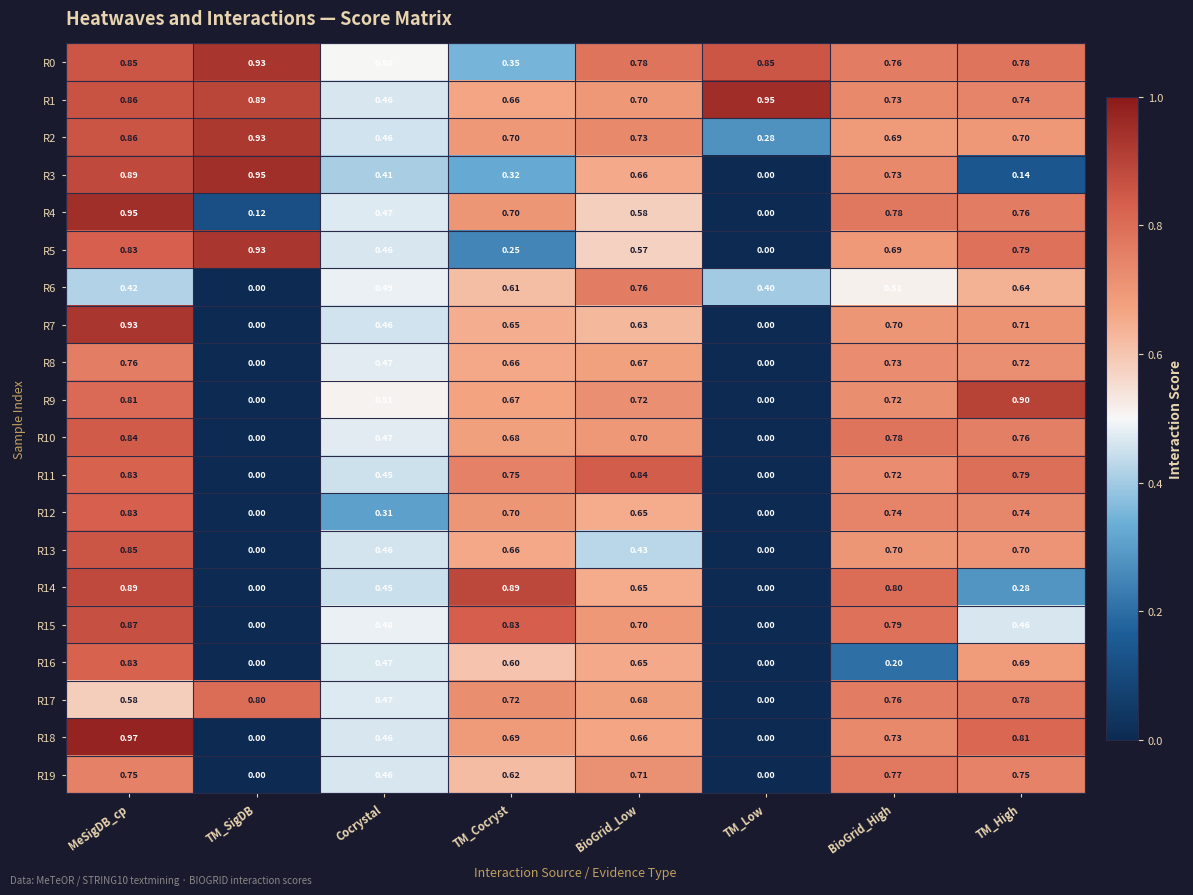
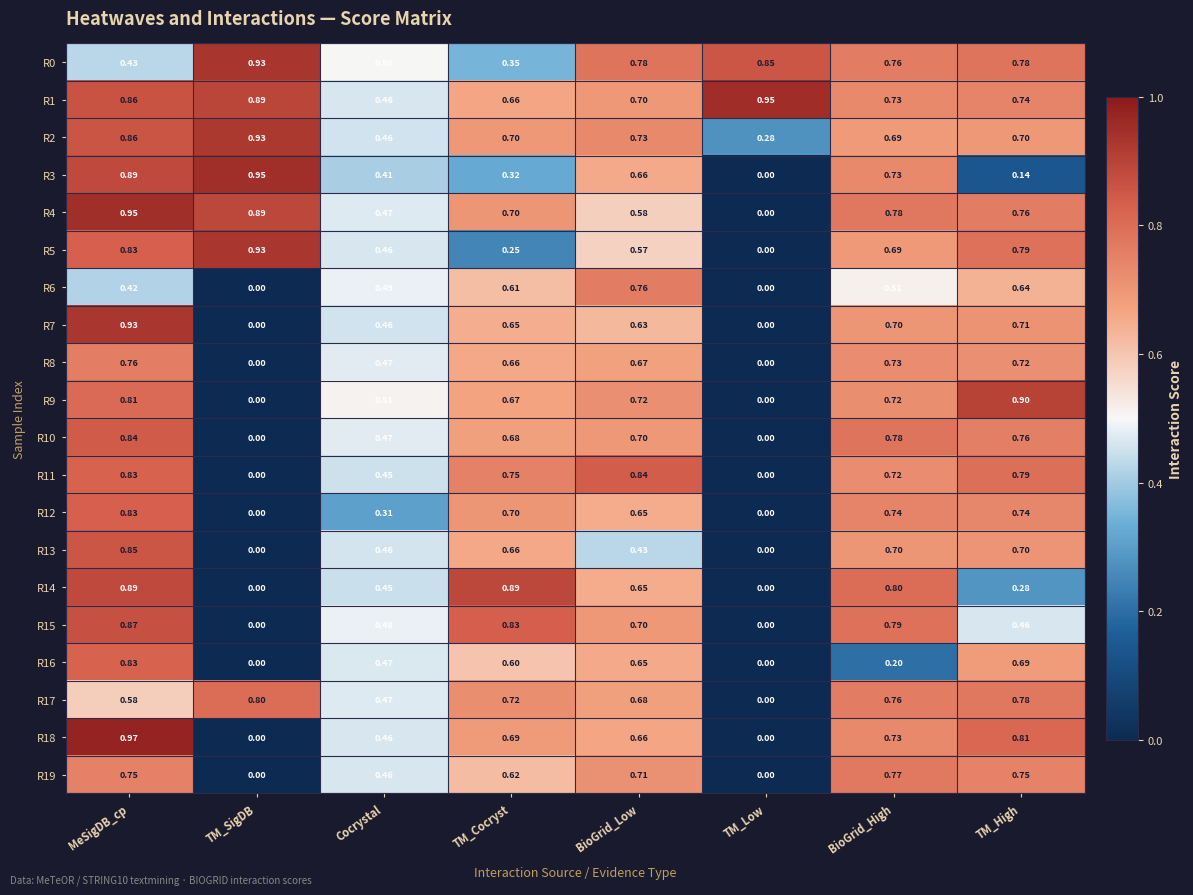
  {
    "R0": {
-     "MeSigDB_cp": 0.85,
+     "MeSigDB_cp": 0.43,
      "TM_SigDB": 0.93,
      "TM_Cocryst": 0.35,
      "BioGrid_Low": 0.78,
      "TM_Low": 0.85,
      "BioGrid_High": 0.76,
      "TM_High": 0.78
    },
    "R1": {
      "MeSigDB_cp": 0.86,
      "TM_SigDB": 0.89,
      "TM_Cocryst": 0.66,
      "BioGrid_Low": 0.70,
      "TM_Low": 0.95,
      "BioGrid_High": 0.73,
      "TM_High": 0.74
    },
    "R2": {
      "MeSigDB_cp": 0.86,
      "TM_SigDB": 0.93,
      "TM_Cocryst": 0.70,
      "BioGrid_Low": 0.73,
      "TM_Low": 0.28,
      "BioGrid_High": 0.69,
      "TM_High": 0.70
    },
    "R3": {
      "MeSigDB_cp": 0.89,
      "TM_SigDB": 0.95,
      "Cocrystal": 0.41,
      "TM_Cocryst": 0.32,
      "BioGrid_Low": 0.66,
      "TM_Low": 0.00,
      "BioGrid_High": 0.73,
      "TM_High": 0.14
    },
    "R4": {
      "MeSigDB_cp": 0.95,
-     "TM_SigDB": 0.12,
+     "TM_SigDB": 0.89,
      "TM_Cocryst": 0.70,
      "BioGrid_Low": 0.58,
      "TM_Low": 0.00,
      "BioGrid_High": 0.78,
      "TM_High": 0.76
    },
    "R5": {
      "MeSigDB_cp": 0.83,
      "TM_SigDB": 0.93,
      "TM_Cocryst": 0.25,
      "BioGrid_Low": 0.57,
      "TM_Low": 0.00,
      "BioGrid_High": 0.69,
      "TM_High": 0.79
    },
    "R6": {
      "MeSigDB_cp": 0.42,
      "TM_SigDB": 0.00,
      "TM_Cocryst": 0.61,
      "BioGrid_Low": 0.76,
-     "TM_Low": 0.40,
+     "TM_Low": 0.00,
      "TM_High": 0.64
    },
    "R7": {
      "MeSigDB_cp": 0.93,
      "TM_SigDB": 0.00,
      "TM_Cocryst": 0.65,
      "BioGrid_Low": 0.63,
      "TM_Low": 0.00,
      "BioGrid_High": 0.70,
      "TM_High": 0.71
    },
    "R8": {
      "MeSigDB_cp": 0.76,
      "TM_SigDB": 0.00,
      "TM_Cocryst": 0.66,
      "BioGrid_Low": 0.67,
      "TM_Low": 0.00,
      "BioGrid_High": 0.73,
      "TM_High": 0.72
    },
    "R9": {
      "MeSigDB_cp": 0.81,
      "TM_SigDB": 0.00,
      "TM_Cocryst": 0.67,
      "BioGrid_Low": 0.72,
      "TM_Low": 0.00,
      "BioGrid_High": 0.72,
      "TM_High": 0.90
    },
    "R10": {
      "MeSigDB_cp": 0.84,
      "TM_SigDB": 0.00,
      "TM_Cocryst": 0.68,
      "BioGrid_Low": 0.70,
      "TM_Low": 0.00,
      "BioGrid_High": 0.78,
      "TM_High": 0.76
    },
    "R11": {
      "MeSigDB_cp": 0.83,
      "TM_SigDB": 0.00,
      "Cocrystal": 0.45,
      "TM_Cocryst": 0.75,
      "BioGrid_Low": 0.84,
      "TM_Low": 0.00,
      "BioGrid_High": 0.72,
      "TM_High": 0.79
    },
    "R12": {
      "MeSigDB_cp": 0.83,
      "TM_SigDB": 0.00,
      "Cocrystal": 0.31,
      "TM_Cocryst": 0.70,
      "BioGrid_Low": 0.65,
      "TM_Low": 0.00,
      "BioGrid_High": 0.74,
      "TM_High": 0.74
    },
    "R13": {
      "MeSigDB_cp": 0.85,
      "TM_SigDB": 0.00,
      "TM_Cocryst": 0.66,
      "BioGrid_Low": 0.43,
      "TM_Low": 0.00,
      "BioGrid_High": 0.70,
      "TM_High": 0.70
    },
    "R14": {
      "MeSigDB_cp": 0.89,
      "TM_SigDB": 0.00,
      "Cocrystal": 0.45,
      "TM_Cocryst": 0.89,
      "BioGrid_Low": 0.65,
      "TM_Low": 0.00,
      "BioGrid_High": 0.80,
      "TM_High": 0.28
    },
    "R15": {
      "MeSigDB_cp": 0.87,
      "TM_SigDB": 0.00,
      "TM_Cocryst": 0.83,
      "BioGrid_Low": 0.70,
      "TM_Low": 0.00,
      "BioGrid_High": 0.79
    },
    "R16": {
      "MeSigDB_cp": 0.83,
      "TM_SigDB": 0.00,
      "TM_Cocryst": 0.60,
      "BioGrid_Low": 0.65,
      "TM_Low": 0.00,
      "BioGrid_High": 0.20,
      "TM_High": 0.69
    },
    "R17": {
      "MeSigDB_cp": 0.58,
      "TM_SigDB": 0.80,
      "TM_Cocryst": 0.72,
      "BioGrid_Low": 0.68,
      "TM_Low": 0.00,
      "BioGrid_High": 0.76,
      "TM_High": 0.78
    },
    "R18": {
      "MeSigDB_cp": 0.97,
      "TM_SigDB": 0.00,
      "TM_Cocryst": 0.69,
      "BioGrid_Low": 0.66,
      "TM_Low": 0.00,
      "BioGrid_High": 0.73,
      "TM_High": 0.81
    },
    "R19": {
      "MeSigDB_cp": 0.75,
      "TM_SigDB": 0.00,
      "TM_Cocryst": 0.62,
      "BioGrid_Low": 0.71,
      "TM_Low": 0.00,
      "BioGrid_High": 0.77,
      "TM_High": 0.75
    }
  }
